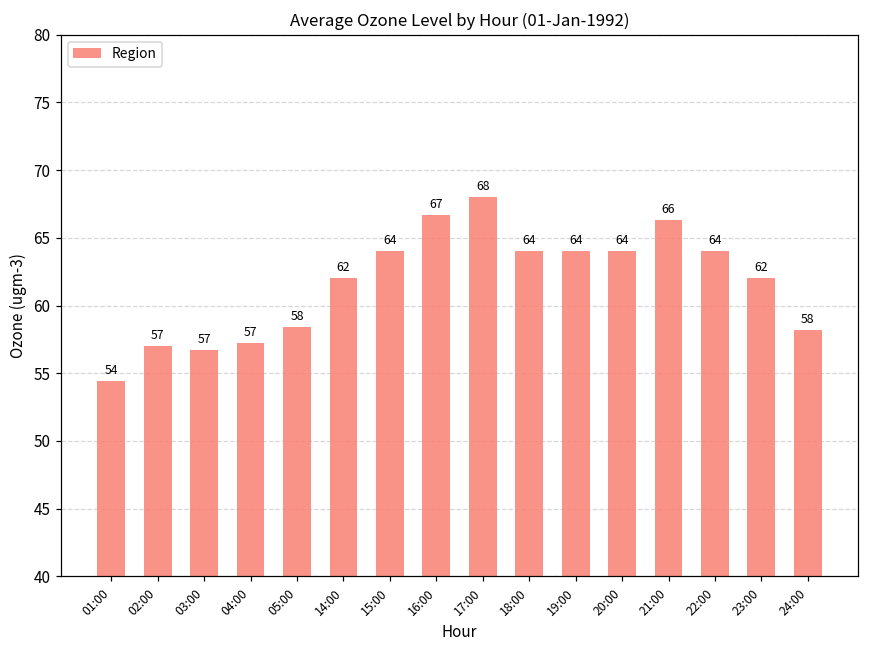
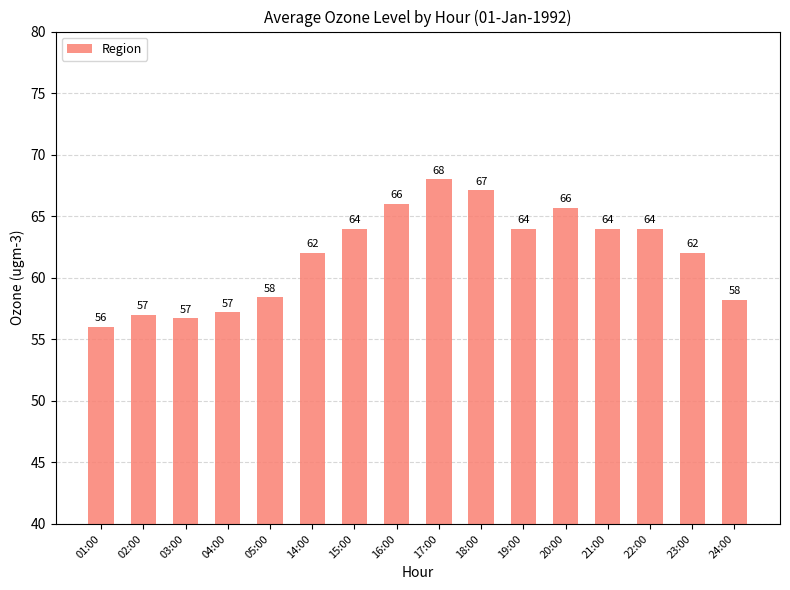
  {
-   "01:00": 54,
+   "01:00": 56,
    "02:00": 57,
    "03:00": 57,
    "04:00": 57,
    "05:00": 58,
    "14:00": 62,
    "15:00": 64,
-   "16:00": 67,
+   "16:00": 66,
    "17:00": 68,
-   "18:00": 64,
+   "18:00": 67,
    "19:00": 64,
-   "20:00": 64,
-   "21:00": 66,
+   "20:00": 66,
+   "21:00": 64,
    "22:00": 64,
    "23:00": 62,
    "24:00": 58
  }
